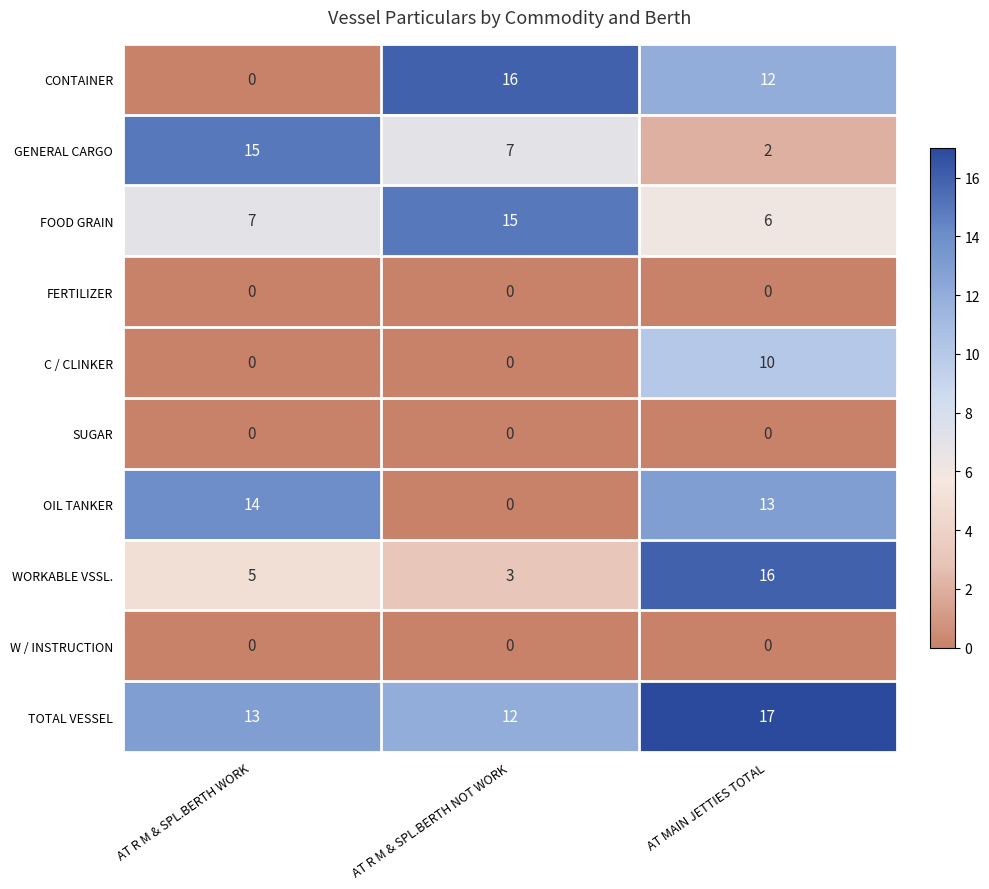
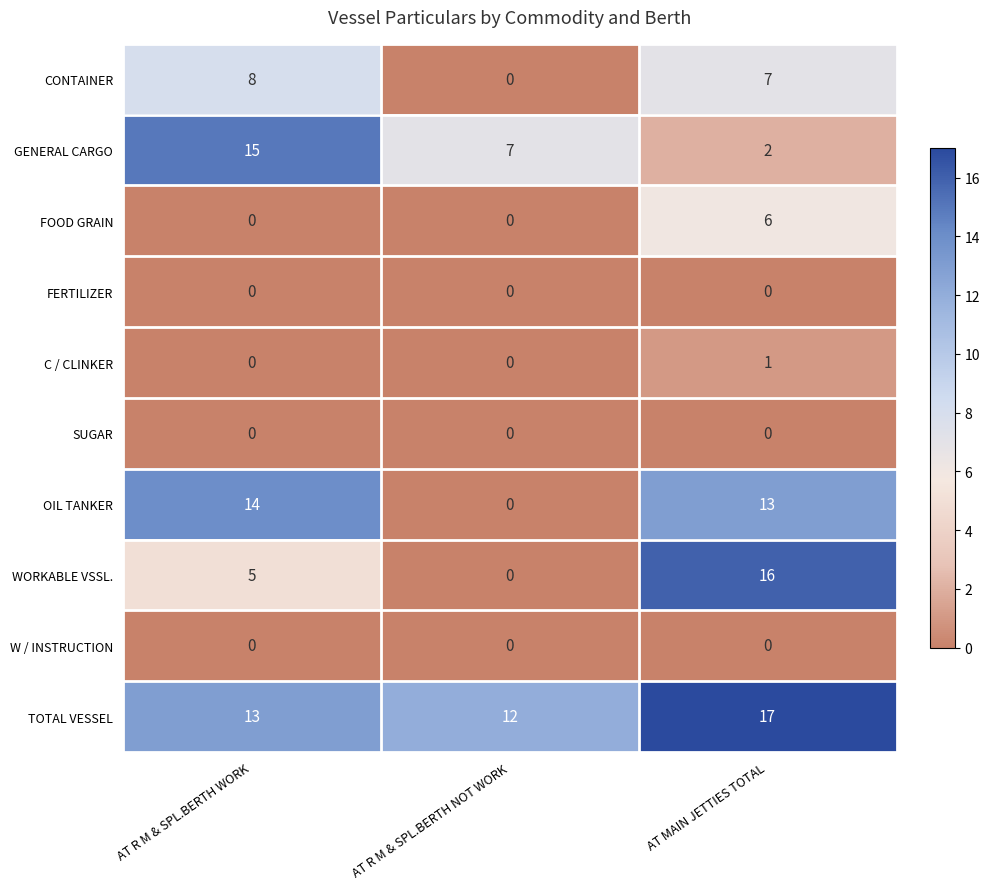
  {
    "CONTAINER": {
-     "AT R M & SPL.BERTH WORK": 0,
-     "AT R M & SPL.BERTH NOT WORK": 16,
-     "AT MAIN JETTIES TOTAL": 12
+     "AT R M & SPL.BERTH WORK": 8,
+     "AT R M & SPL.BERTH NOT WORK": 0,
+     "AT MAIN JETTIES TOTAL": 7
    },
    "GENERAL CARGO": {
      "AT R M & SPL.BERTH WORK": 15,
      "AT R M & SPL.BERTH NOT WORK": 7,
      "AT MAIN JETTIES TOTAL": 2
    },
    "FOOD GRAIN": {
-     "AT R M & SPL.BERTH WORK": 7,
-     "AT R M & SPL.BERTH NOT WORK": 15,
+     "AT R M & SPL.BERTH WORK": 0,
+     "AT R M & SPL.BERTH NOT WORK": 0,
      "AT MAIN JETTIES TOTAL": 6
    },
    "FERTILIZER": {
      "AT R M & SPL.BERTH WORK": 0,
      "AT R M & SPL.BERTH NOT WORK": 0,
      "AT MAIN JETTIES TOTAL": 0
    },
    "C / CLINKER": {
      "AT R M & SPL.BERTH WORK": 0,
      "AT R M & SPL.BERTH NOT WORK": 0,
-     "AT MAIN JETTIES TOTAL": 10
+     "AT MAIN JETTIES TOTAL": 1
    },
    "SUGAR": {
      "AT R M & SPL.BERTH WORK": 0,
      "AT R M & SPL.BERTH NOT WORK": 0,
      "AT MAIN JETTIES TOTAL": 0
    },
    "OIL TANKER": {
      "AT R M & SPL.BERTH WORK": 14,
      "AT R M & SPL.BERTH NOT WORK": 0,
      "AT MAIN JETTIES TOTAL": 13
    },
    "WORKABLE VSSL.": {
      "AT R M & SPL.BERTH WORK": 5,
-     "AT R M & SPL.BERTH NOT WORK": 3,
+     "AT R M & SPL.BERTH NOT WORK": 0,
      "AT MAIN JETTIES TOTAL": 16
    },
    "W / INSTRUCTION": {
      "AT R M & SPL.BERTH WORK": 0,
      "AT R M & SPL.BERTH NOT WORK": 0,
      "AT MAIN JETTIES TOTAL": 0
    },
    "TOTAL VESSEL": {
      "AT R M & SPL.BERTH WORK": 13,
      "AT R M & SPL.BERTH NOT WORK": 12,
      "AT MAIN JETTIES TOTAL": 17
    }
  }
